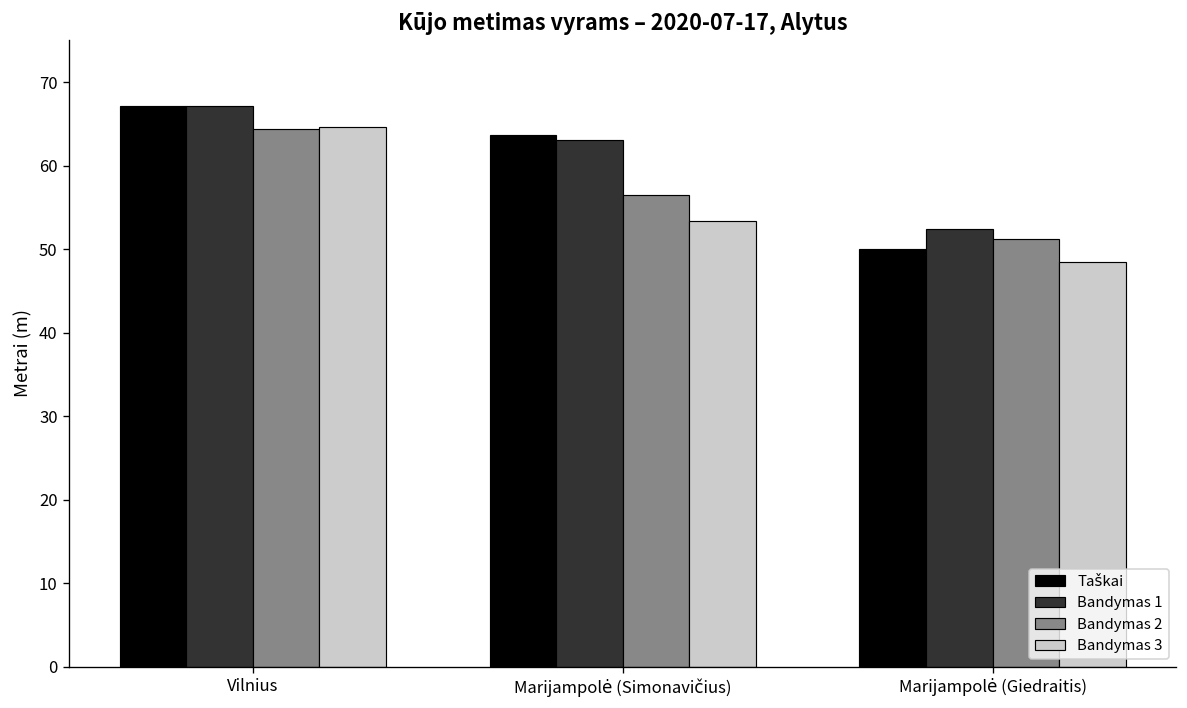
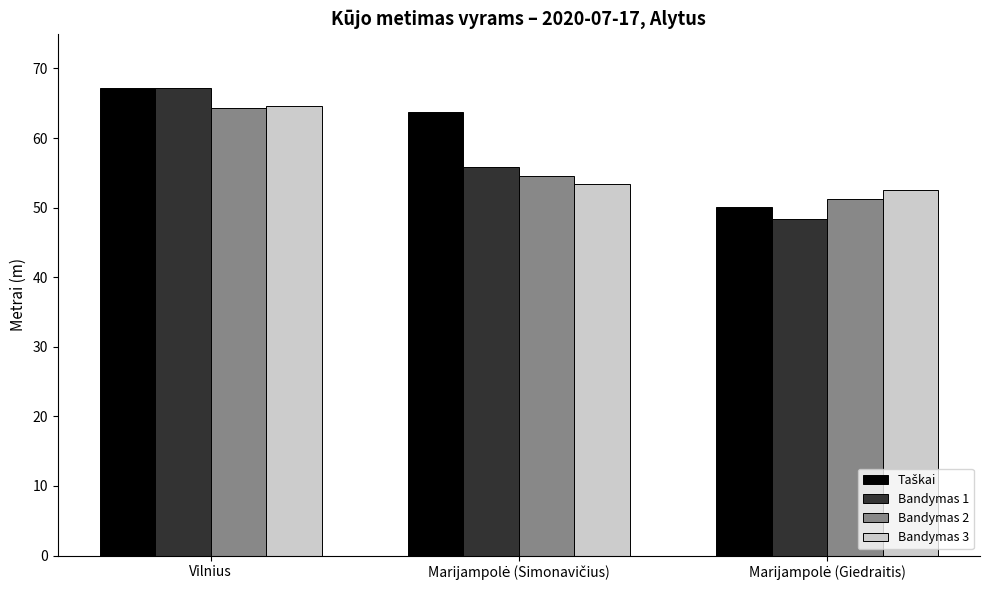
  {
    "Taškai": {
      "Vilnius": 67,
      "Marijampolė (Simonavičius)": 64,
      "Marijampolė (Giedraitis)": 50
    },
    "Bandymas 1": {
      "Vilnius": 67,
-     "Marijampolė (Simonavičius)": 63,
-     "Marijampolė (Giedraitis)": 52
+     "Marijampolė (Simonavičius)": 56,
+     "Marijampolė (Giedraitis)": 48
    },
    "Bandymas 2": {
      "Vilnius": 64,
-     "Marijampolė (Simonavičius)": 56,
+     "Marijampolė (Simonavičius)": 55,
      "Marijampolė (Giedraitis)": 51
    },
    "Bandymas 3": {
      "Vilnius": 65,
      "Marijampolė (Simonavičius)": 53,
-     "Marijampolė (Giedraitis)": 48
+     "Marijampolė (Giedraitis)": 53
    }
  }
